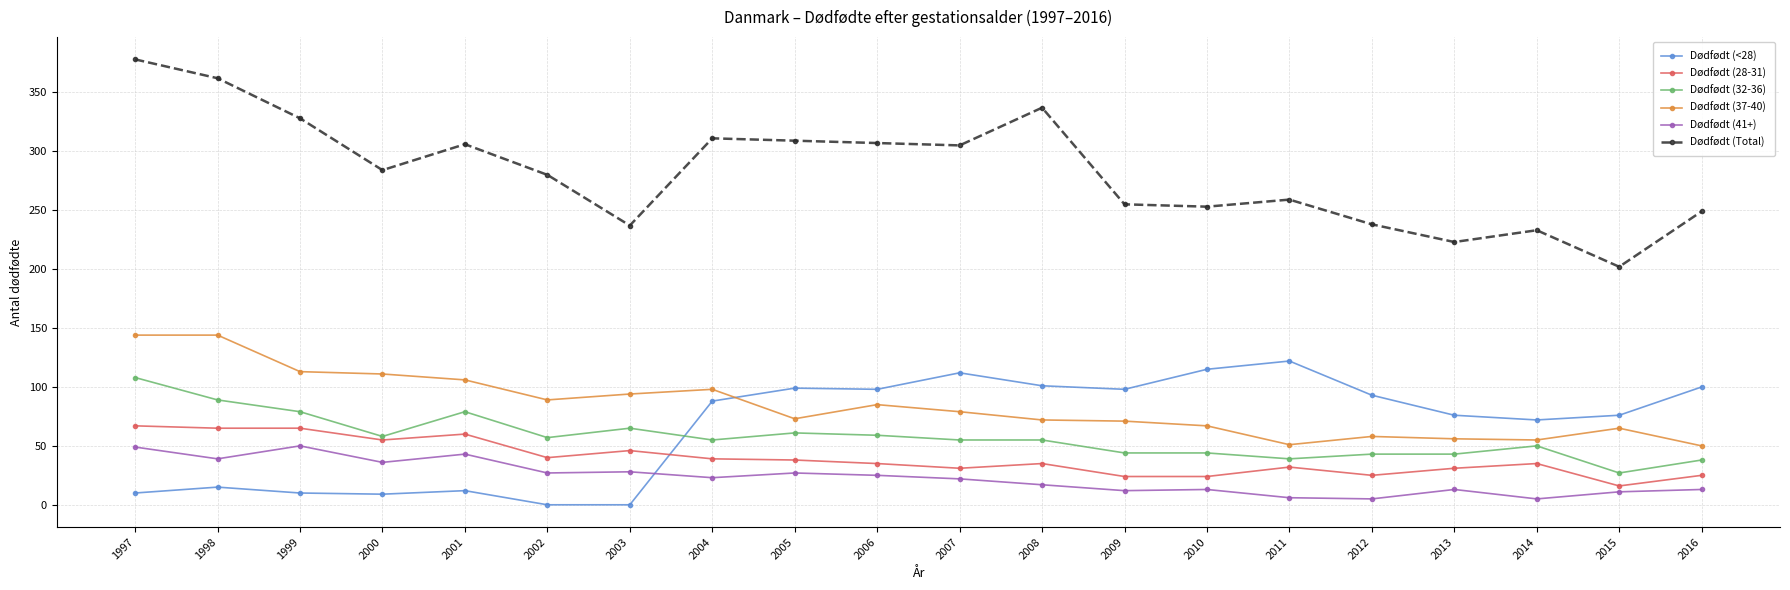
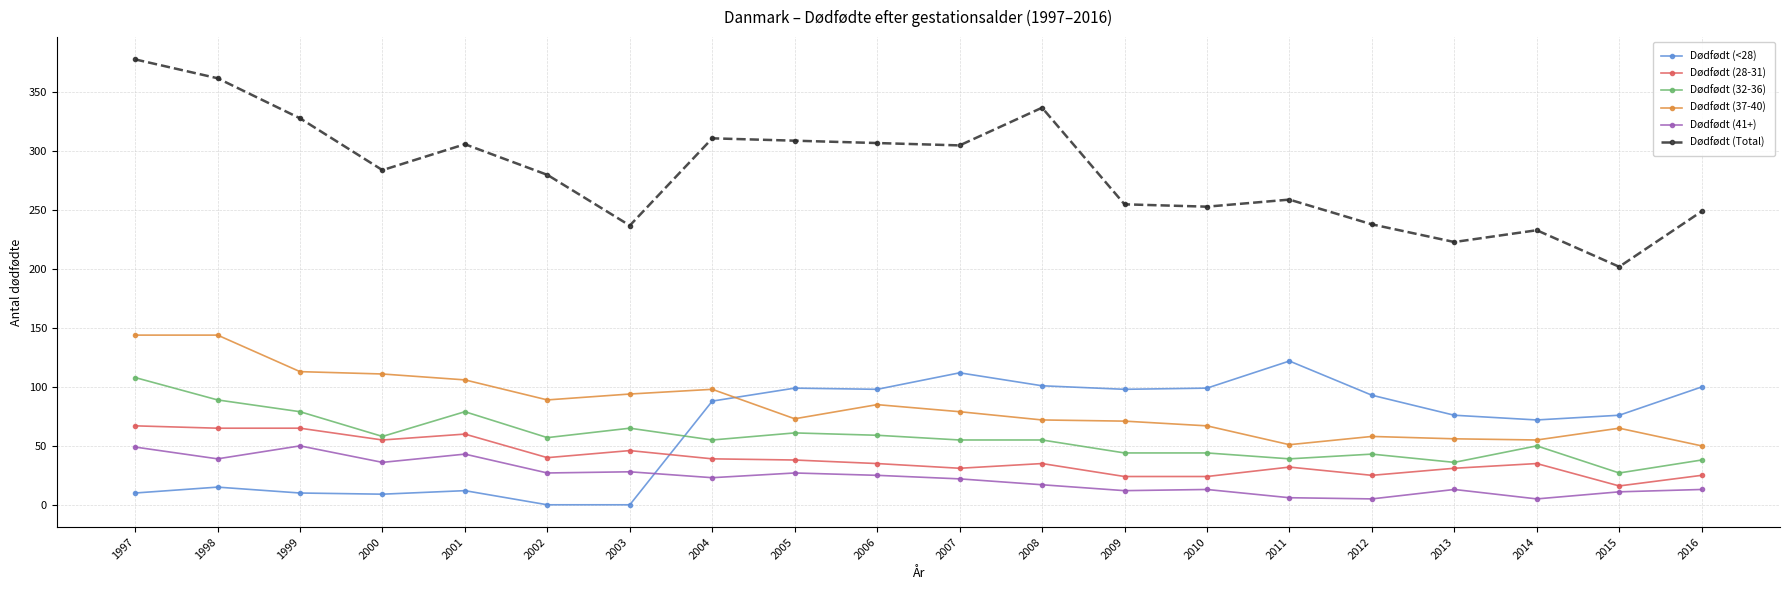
  {
    "Dødfødt (<28)": {
      "1997": 10,
      "1998": 15,
      "1999": 10,
      "2000": 9,
      "2001": 12,
      "2002": 0,
      "2003": 0,
      "2004": 88,
      "2005": 99,
      "2006": 98,
      "2007": 112,
      "2008": 101,
      "2009": 98,
-     "2010": 115,
+     "2010": 99,
      "2011": 122,
      "2012": 93,
      "2013": 76,
      "2014": 72,
      "2015": 76,
      "2016": 100
    },
    "Dødfødt (32-36)": {
      "1997": 108,
      "1998": 89,
      "1999": 79,
      "2000": 58,
      "2001": 79,
      "2002": 57,
      "2003": 65,
      "2004": 55,
      "2005": 61,
      "2006": 59,
      "2007": 55,
      "2008": 55,
      "2009": 44,
      "2010": 44,
      "2011": 39,
      "2012": 43,
-     "2013": 43,
+     "2013": 36,
      "2014": 50,
      "2015": 27,
      "2016": 38
    },
    "Dødfødt (41+)": {
      "1997": 49,
      "1998": 39,
      "1999": 50,
      "2000": 36,
      "2001": 43,
      "2002": 27,
      "2003": 28,
      "2004": 23,
      "2005": 27,
      "2006": 25,
      "2007": 22,
      "2008": 17,
      "2009": 12,
      "2010": 13,
      "2011": 6,
      "2012": 5,
      "2013": 13,
      "2014": 5,
      "2015": 11,
      "2016": 13
    },
    "Dødfødt (Total)": {
      "1997": 378,
      "1998": 362,
      "1999": 328,
      "2000": 284,
      "2001": 306,
      "2002": 280,
      "2003": 237,
      "2004": 311,
      "2005": 309,
      "2006": 307,
      "2007": 305,
      "2008": 337,
      "2009": 255,
      "2010": 253,
      "2011": 259,
      "2012": 238,
      "2013": 223,
      "2014": 233,
      "2015": 202,
      "2016": 249
    }
  }
